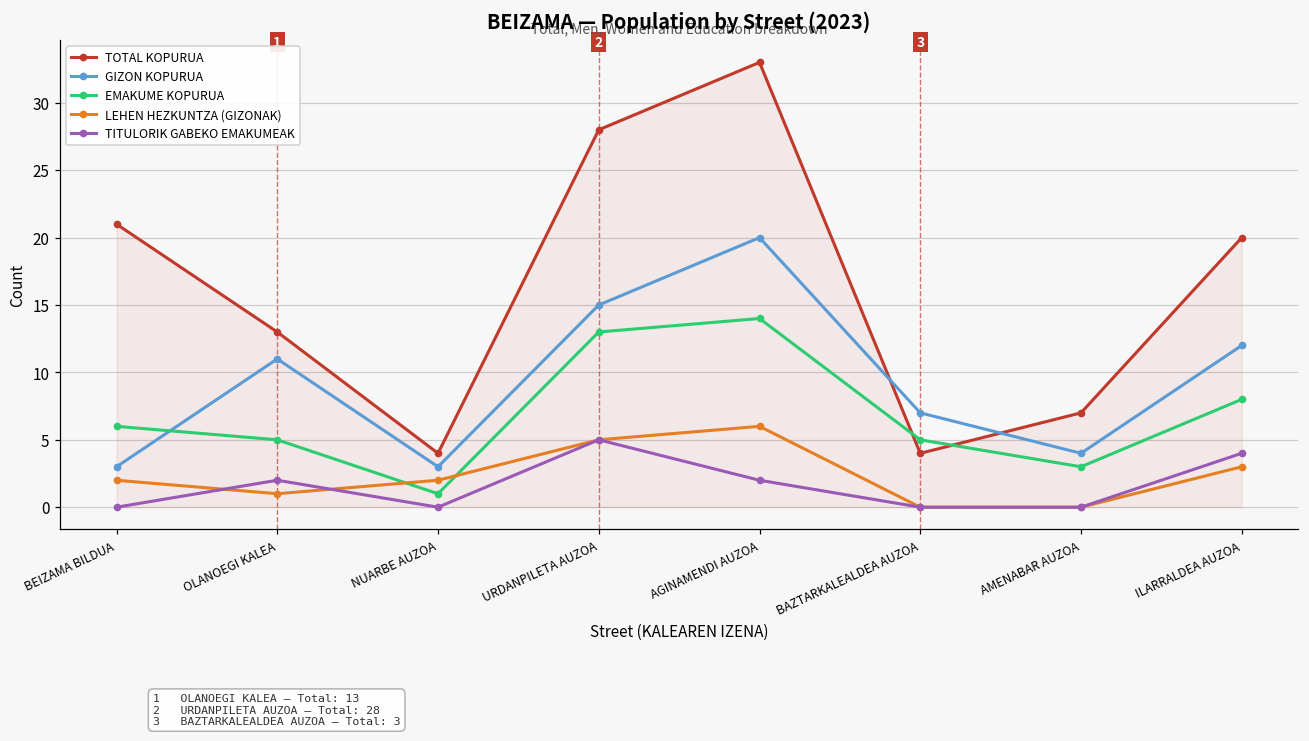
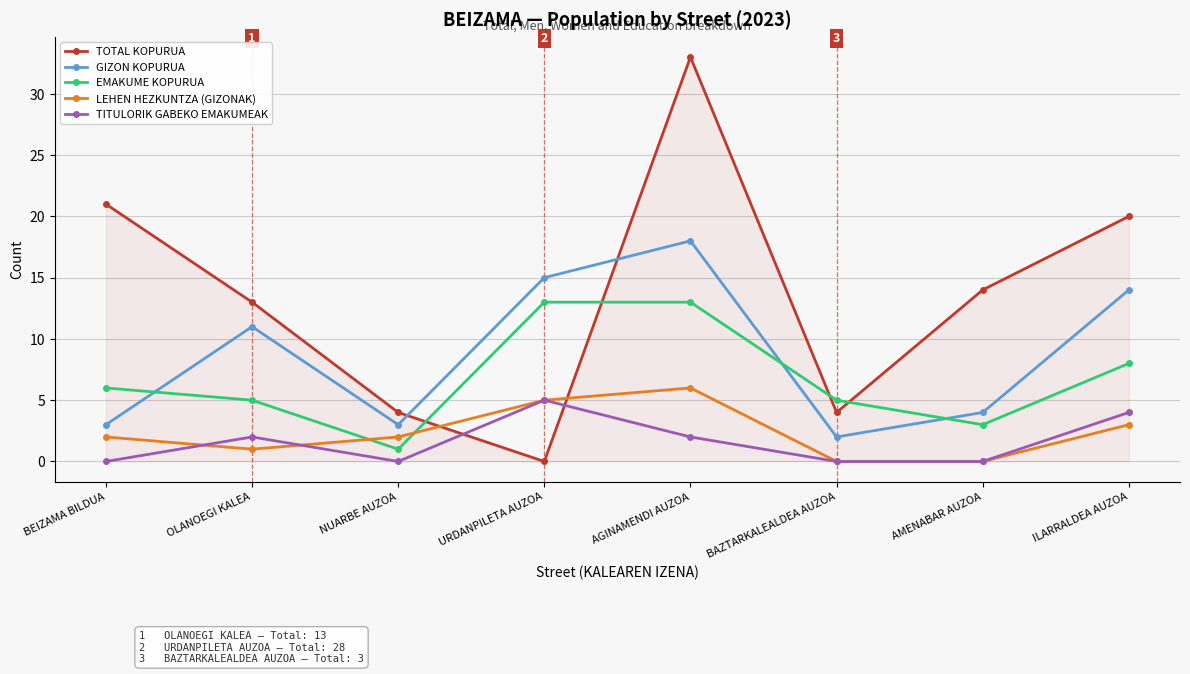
  {
    "TOTAL KOPURUA": {
      "BEIZAMA BILDUA": 21,
      "OLANOEGI KALEA": 13,
      "NUARBE AUZOA": 4,
-     "URDANPILETA AUZOA": 28,
+     "URDANPILETA AUZOA": 0,
      "AGINAMENDI AUZOA": 33,
      "BAZTARKALEALDEA AUZOA": 4,
-     "AMENABAR AUZOA": 7,
+     "AMENABAR AUZOA": 14,
      "ILARRALDEA AUZOA": 20
    },
    "GIZON KOPURUA": {
      "BEIZAMA BILDUA": 3,
      "OLANOEGI KALEA": 11,
      "NUARBE AUZOA": 3,
      "URDANPILETA AUZOA": 15,
-     "AGINAMENDI AUZOA": 20,
-     "BAZTARKALEALDEA AUZOA": 7,
+     "AGINAMENDI AUZOA": 18,
+     "BAZTARKALEALDEA AUZOA": 2,
      "AMENABAR AUZOA": 4,
-     "ILARRALDEA AUZOA": 12
+     "ILARRALDEA AUZOA": 14
    },
    "EMAKUME KOPURUA": {
      "BEIZAMA BILDUA": 6,
      "OLANOEGI KALEA": 5,
      "NUARBE AUZOA": 1,
      "URDANPILETA AUZOA": 13,
-     "AGINAMENDI AUZOA": 14,
+     "AGINAMENDI AUZOA": 13,
      "BAZTARKALEALDEA AUZOA": 5,
      "AMENABAR AUZOA": 3,
      "ILARRALDEA AUZOA": 8
    },
    "LEHEN HEZKUNTZA (GIZONAK)": {
      "BEIZAMA BILDUA": 2,
      "OLANOEGI KALEA": 1,
      "NUARBE AUZOA": 2,
      "AGINAMENDI AUZOA": 6,
      "ILARRALDEA AUZOA": 3
    },
    "TITULORIK GABEKO EMAKUMEAK": {
      "BEIZAMA BILDUA": 0,
      "OLANOEGI KALEA": 2,
      "NUARBE AUZOA": 0,
      "AGINAMENDI AUZOA": 2,
      "ILARRALDEA AUZOA": 4
    }
  }
